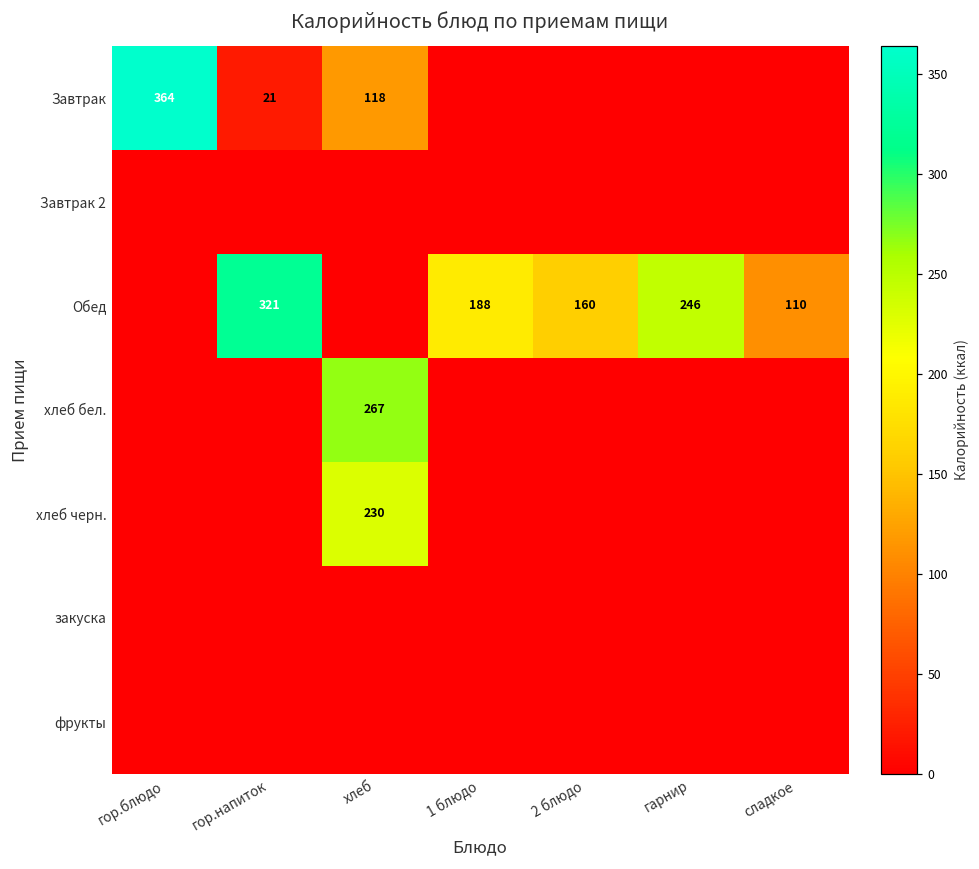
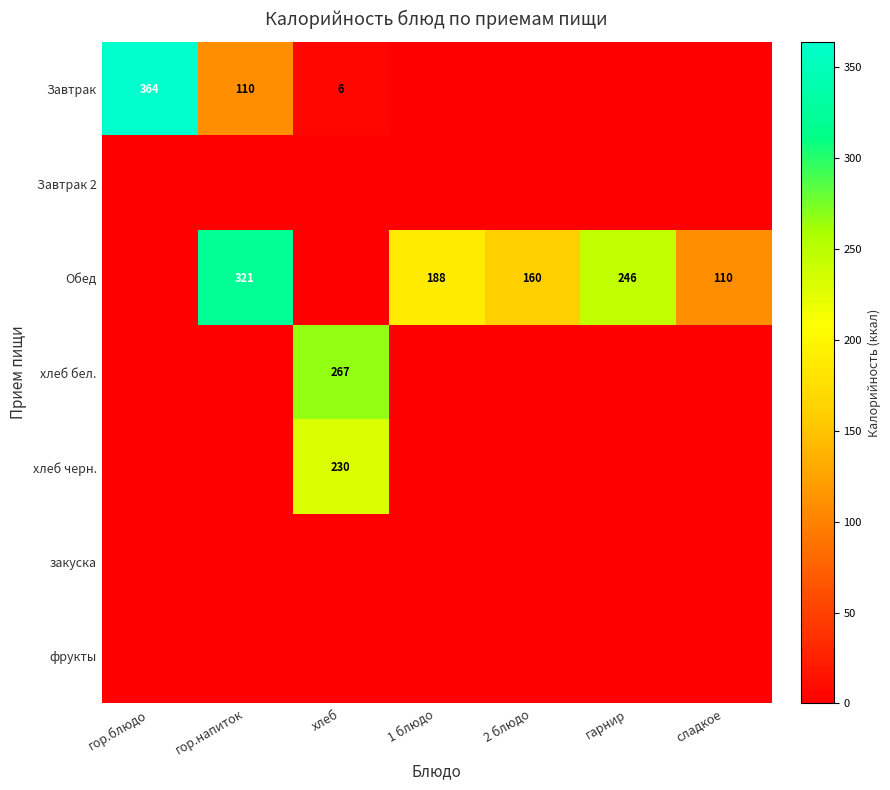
  {
    "Завтрак": {
      "гор.блюдо": 364,
-     "гор.напиток": 21,
-     "хлеб": 118
+     "гор.напиток": 110,
+     "хлеб": 6
    },
    "Обед": {
      "гор.напиток": 321,
      "1 блюдо": 188,
      "2 блюдо": 160,
      "гарнир": 246,
      "сладкое": 110
    },
    "хлеб бел.": {
      "хлеб": 267
    },
    "хлеб черн.": {
      "хлеб": 230
    }
  }
